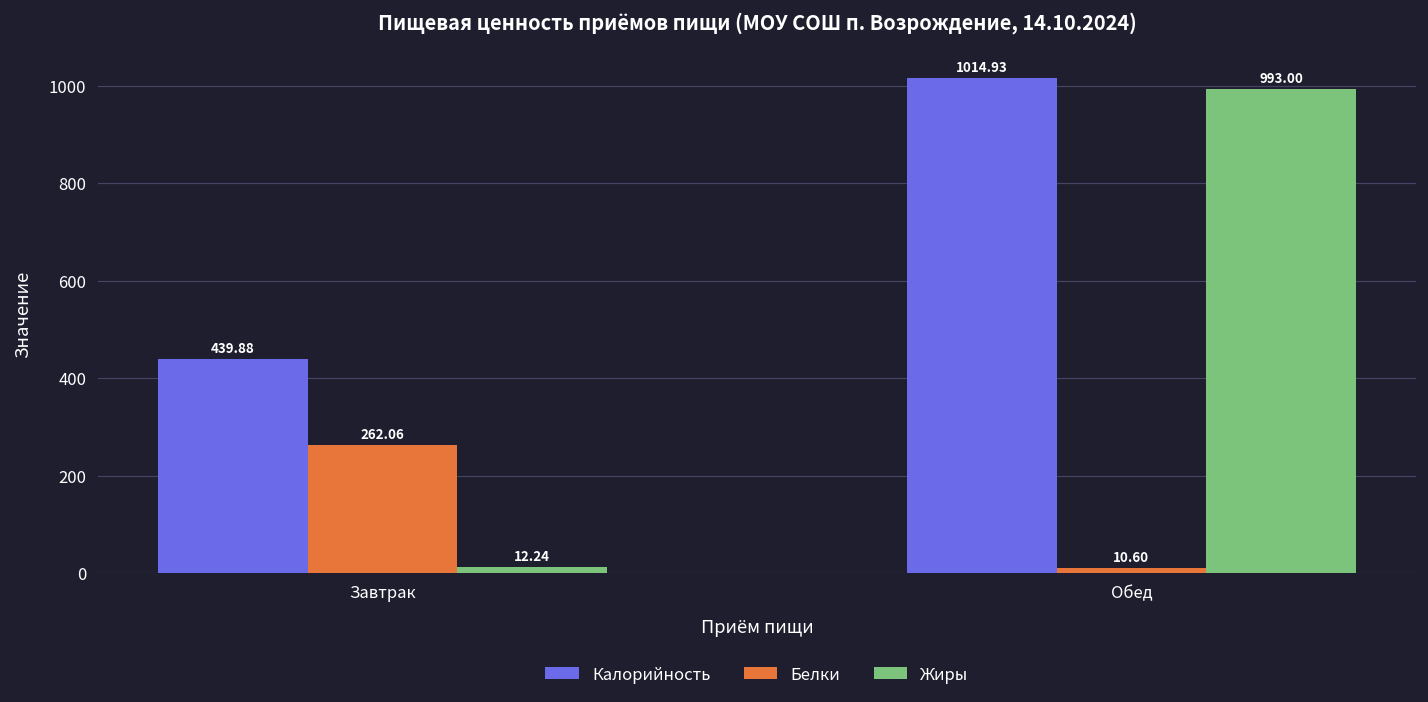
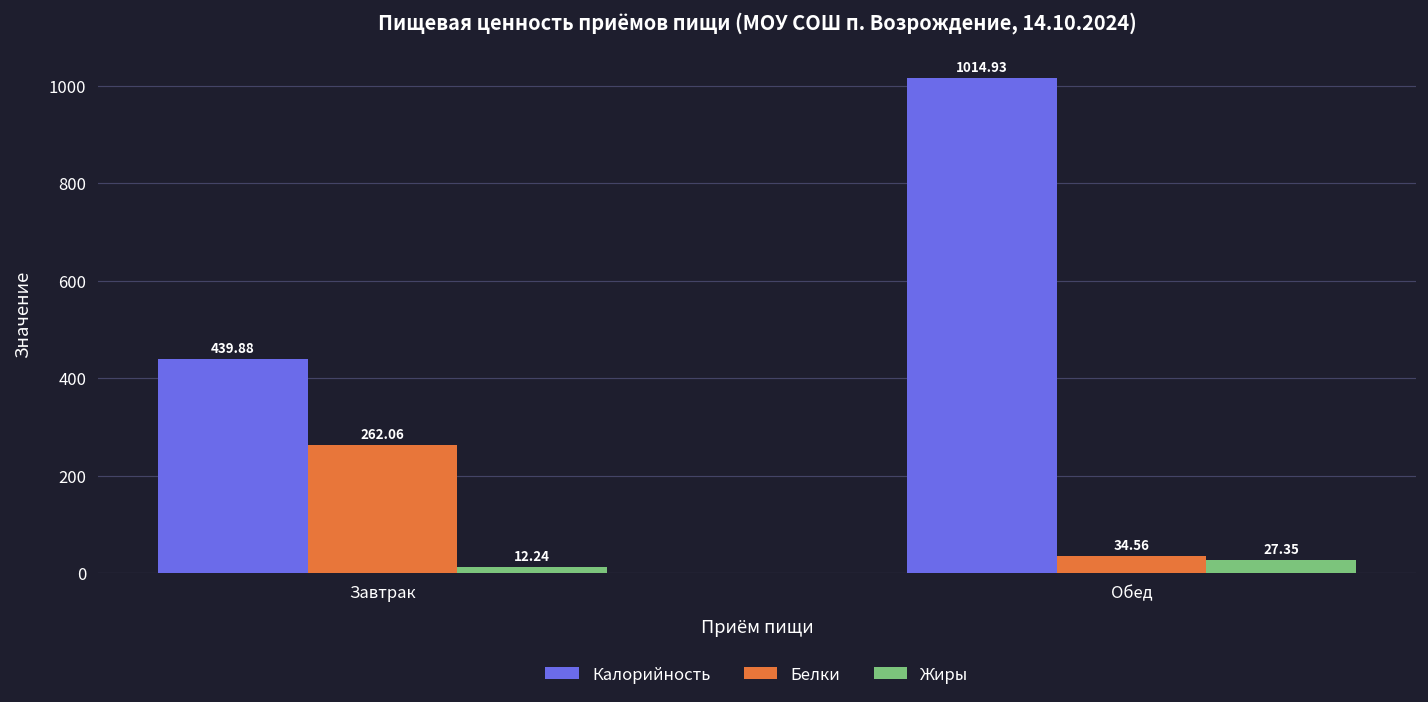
  {
    "Калорийность": {
      "Завтрак": 439.88,
      "Обед": 1014.93
    },
    "Белки": {
      "Завтрак": 262.06,
-     "Обед": 10.60
+     "Обед": 34.56
    },
    "Жиры": {
      "Завтрак": 12.24,
-     "Обед": 993.00
+     "Обед": 27.35
    }
  }
